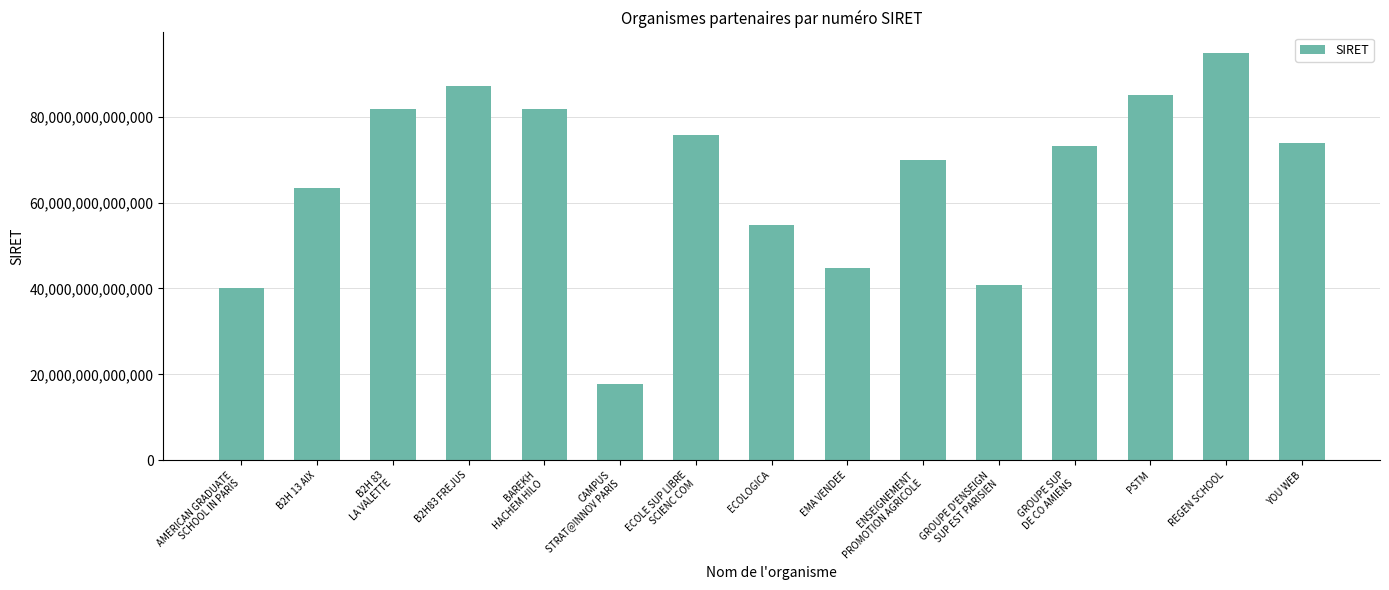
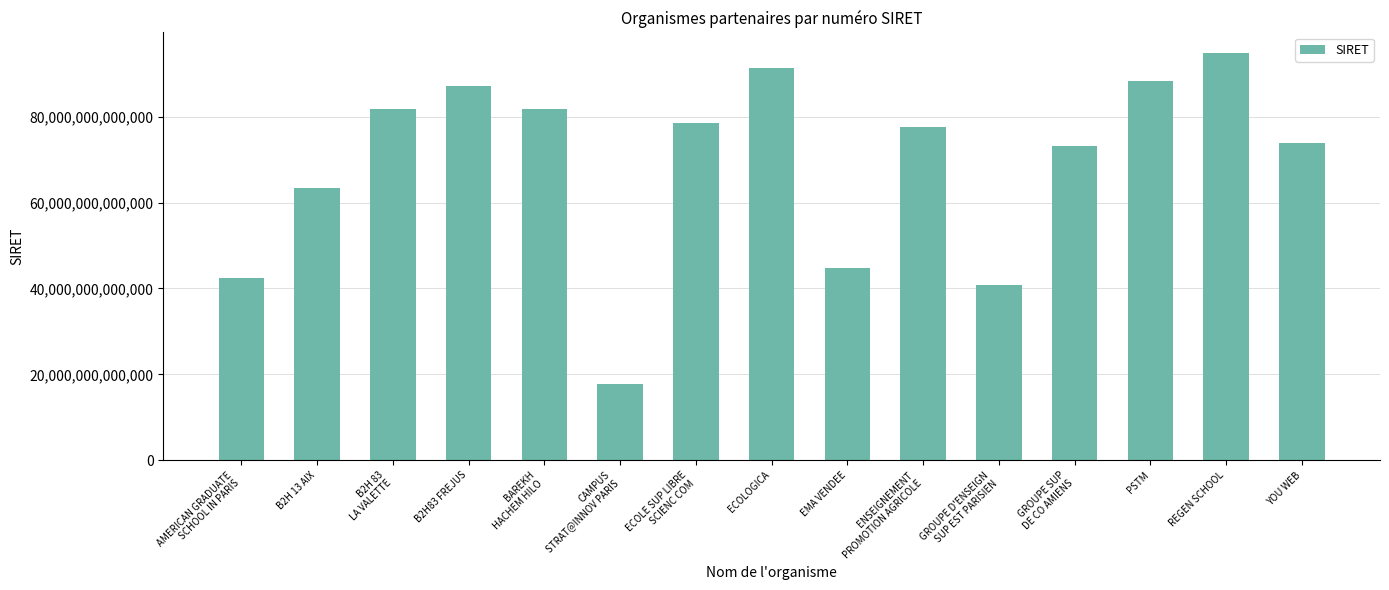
  {
-   "AMERICAN GRADUATE SCHOOL IN PARIS": "40,000,000,000,000",
+   "AMERICAN GRADUATE SCHOOL IN PARIS": "42,000,000,000,000",
    "B2H 13 AIX": "63,000,000,000,000",
    "B2H 83 LA VALETTE": "82,000,000,000,000",
    "B2H83 FREJUS": "87,000,000,000,000",
    "BAREKH HACHEM HILO": "82,000,000,000,000",
    "CAMPUS STRAT@INNOV PARIS": "18,000,000,000,000",
-   "ECOLE SUP LIBRE SCIENC COM": "76,000,000,000,000",
-   "ECOLOGICA": "55,000,000,000,000",
+   "ECOLE SUP LIBRE SCIENC COM": "78,000,000,000,000",
+   "ECOLOGICA": "91,000,000,000,000",
    "EMA VENDEE": "45,000,000,000,000",
-   "ENSEIGNEMENT PROMOTION AGRICOLE": "70,000,000,000,000",
+   "ENSEIGNEMENT PROMOTION AGRICOLE": "78,000,000,000,000",
    "GROUPE D'ENSEIGN SUP EST PARISIEN": "41,000,000,000,000",
    "GROUPE SUP DE CO AMIENS": "73,000,000,000,000",
-   "PSTM": "85,000,000,000,000",
+   "PSTM": "88,000,000,000,000",
    "REGEN SCHOOL": "95,000,000,000,000",
    "YOU WEB": "74,000,000,000,000"
  }
